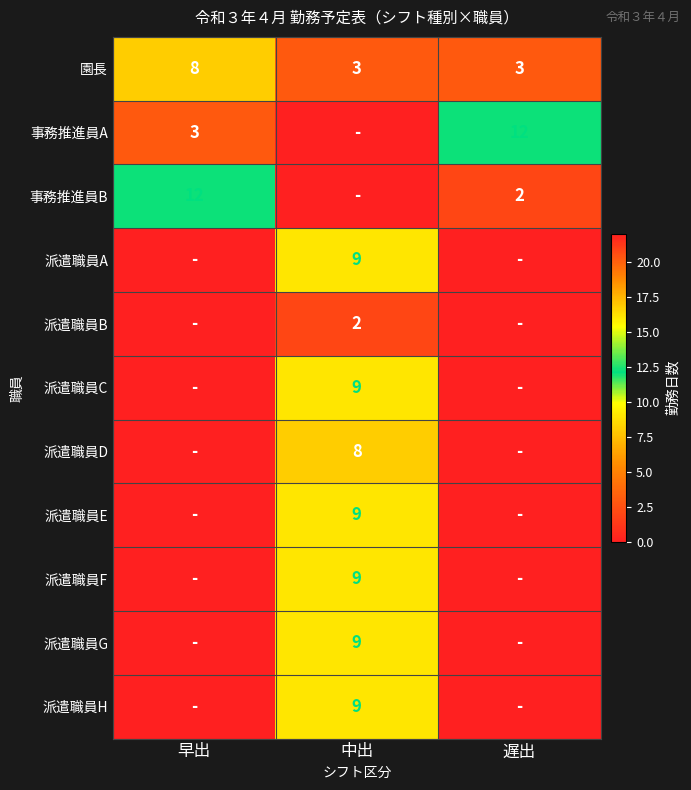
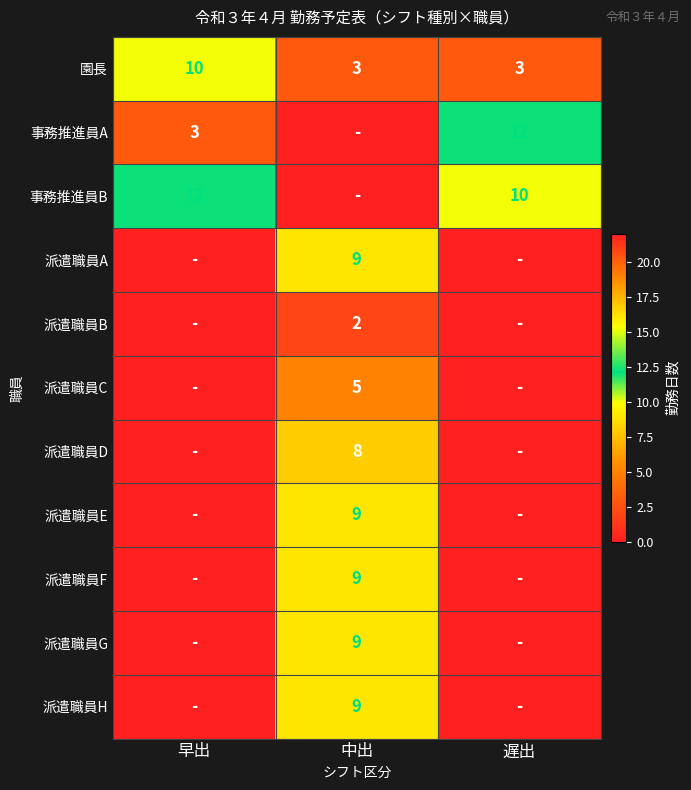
  {
    "園長": {
-     "早出": 8,
+     "早出": 10,
      "中出": 3,
      "遅出": 3
    },
    "事務推進員A": {
      "早出": 3
    },
    "事務推進員B": {
-     "遅出": 2
+     "遅出": 10
    },
    "派遣職員A": {
      "中出": 9
    },
    "派遣職員B": {
      "中出": 2
    },
    "派遣職員C": {
-     "中出": 9
+     "中出": 5
    },
    "派遣職員D": {
      "中出": 8
    },
    "派遣職員E": {
      "中出": 9
    },
    "派遣職員F": {
      "中出": 9
    },
    "派遣職員G": {
      "中出": 9
    },
    "派遣職員H": {
      "中出": 9
    }
  }
